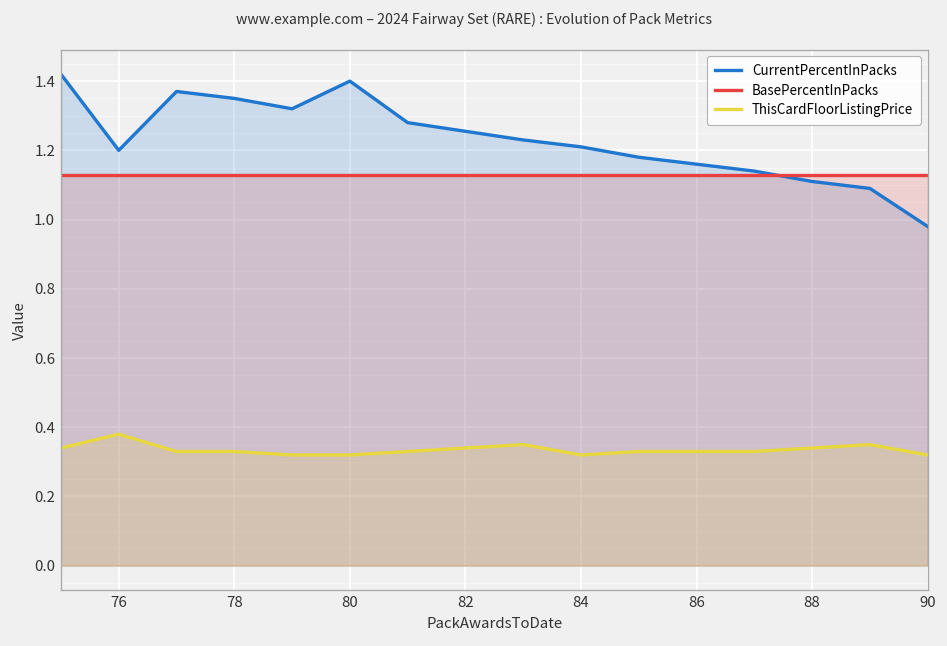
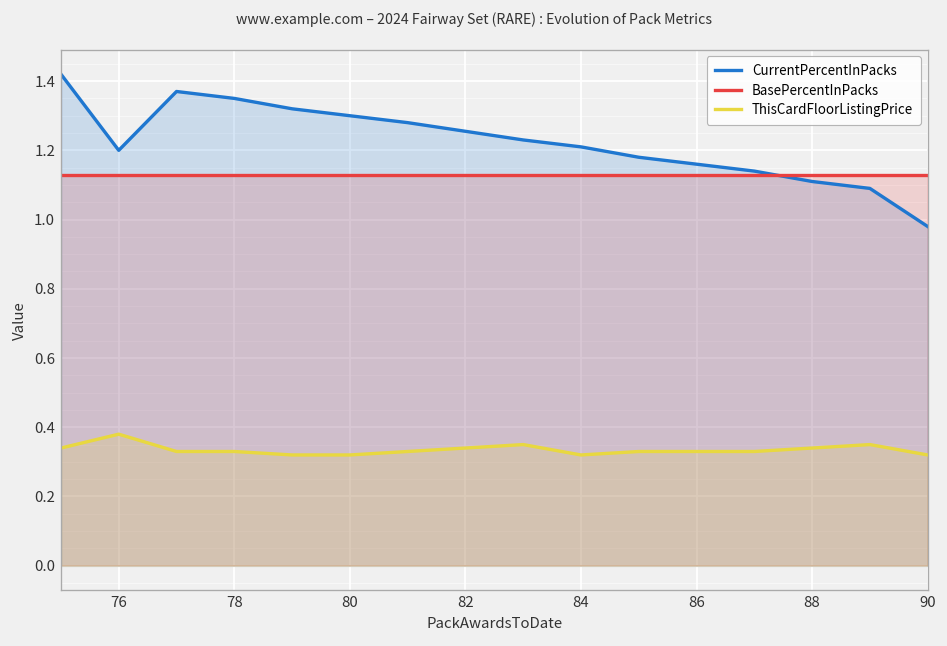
  {
    "CurrentPercentInPacks": {
      "76": 1.2,
      "78": 1.35,
-     "80": 1.4,
+     "80": 1.3,
      "84": 1.21,
      "86": 1.16,
      "88": 1.11,
      "90": 0.98
    },
    "BasePercentInPacks": {
      "76": 1.13,
      "78": 1.13,
      "80": 1.13,
      "84": 1.13,
      "86": 1.13,
      "88": 1.13,
      "90": 1.13
    },
    "ThisCardFloorListingPrice": {
      "76": 0.38,
      "78": 0.33,
      "80": 0.32,
      "84": 0.32,
      "86": 0.33,
      "88": 0.34,
      "90": 0.32
    }
  }
